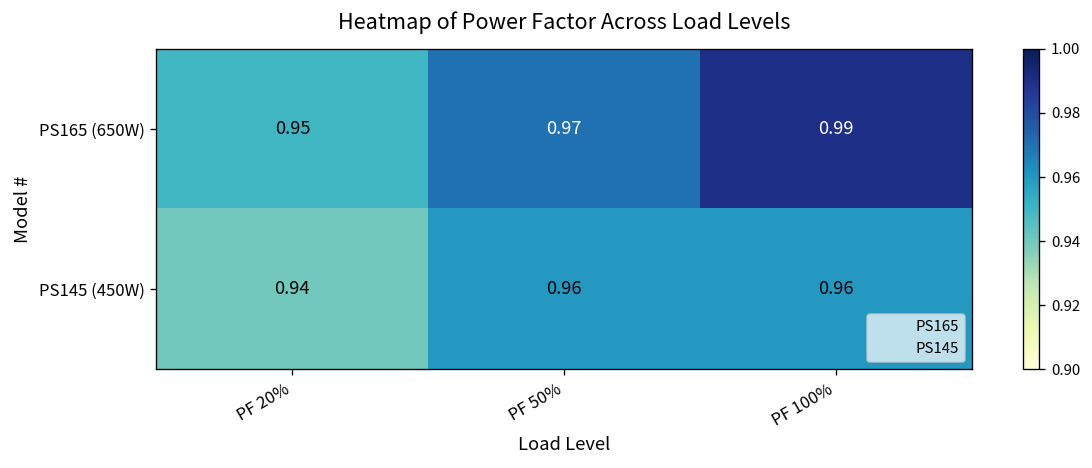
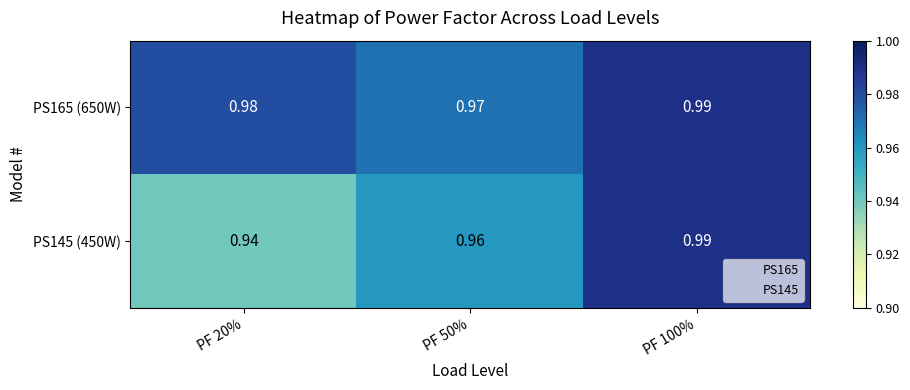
  {
    "PS165 (650W)": {
-     "PF 20%": 0.95,
+     "PF 20%": 0.98,
      "PF 50%": 0.97,
      "PF 100%": 0.99
    },
    "PS145 (450W)": {
      "PF 20%": 0.94,
      "PF 50%": 0.96,
-     "PF 100%": 0.96
+     "PF 100%": 0.99
    }
  }
